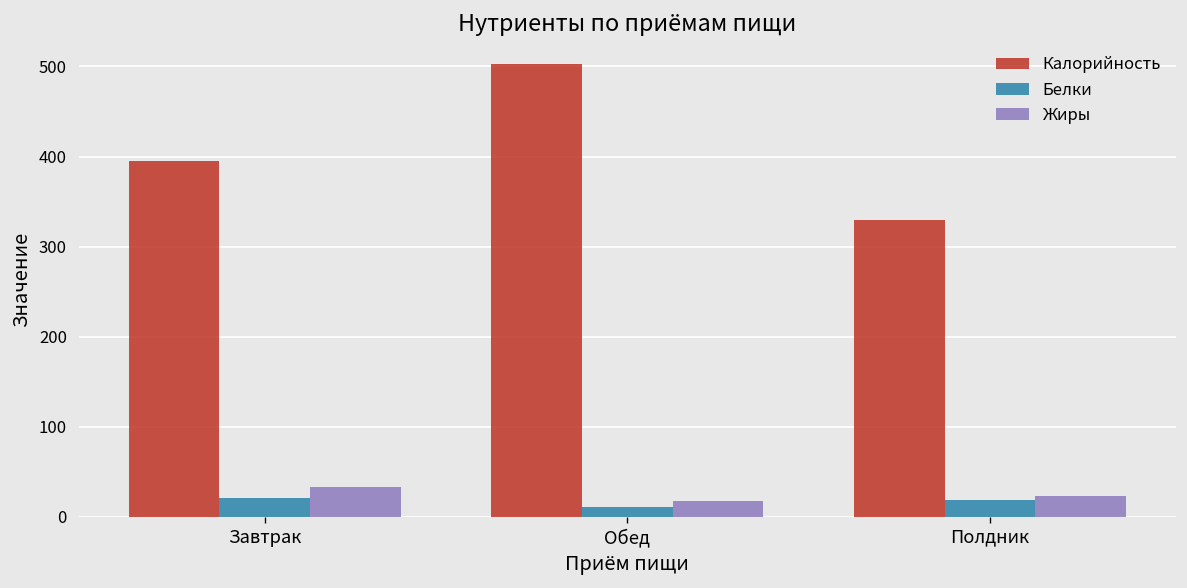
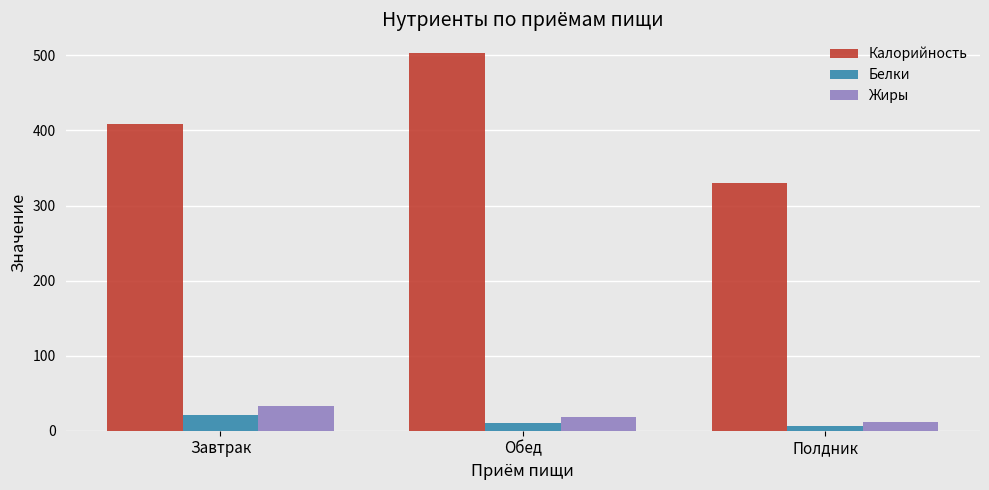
  {
    "Калорийность": {
-     "Завтрак": 390,
+     "Завтрак": 410,
      "Обед": 500,
      "Полдник": 330
    },
    "Белки": {
      "Завтрак": 20,
      "Обед": 10,
-     "Полдник": 20
+     "Полдник": 10
    },
    "Жиры": {
      "Завтрак": 30,
      "Обед": 20,
-     "Полдник": 20
+     "Полдник": 10
    }
  }
